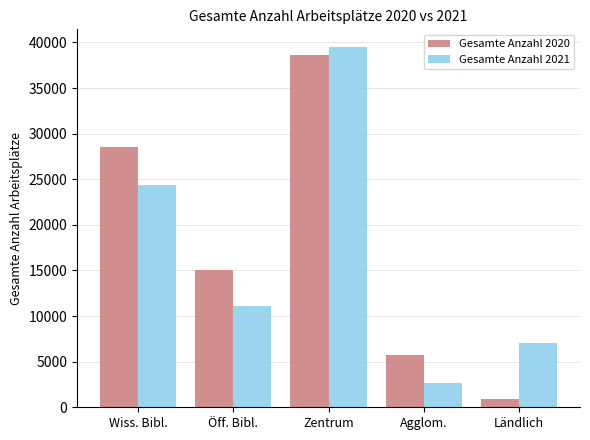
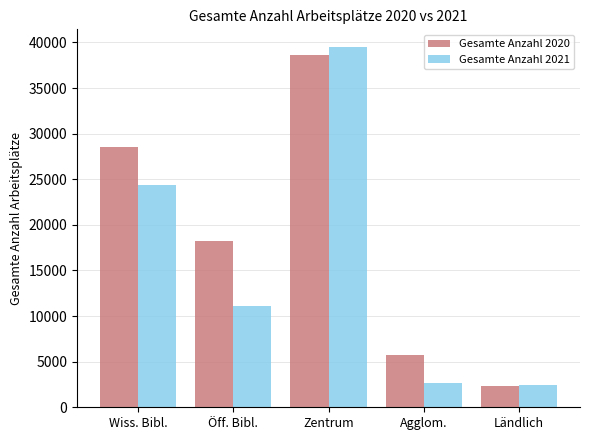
  {
    "Gesamte Anzahl 2020": {
      "Wiss. Bibl.": 29000,
-     "Öff. Bibl.": 15000,
+     "Öff. Bibl.": 18000,
      "Zentrum": 39000,
      "Agglom.": 6000,
-     "Ländlich": 1000
+     "Ländlich": 2000
    },
    "Gesamte Anzahl 2021": {
      "Wiss. Bibl.": 24000,
      "Öff. Bibl.": 11000,
      "Zentrum": 39000,
      "Agglom.": 3000,
-     "Ländlich": 7000
+     "Ländlich": 2000
    }
  }
